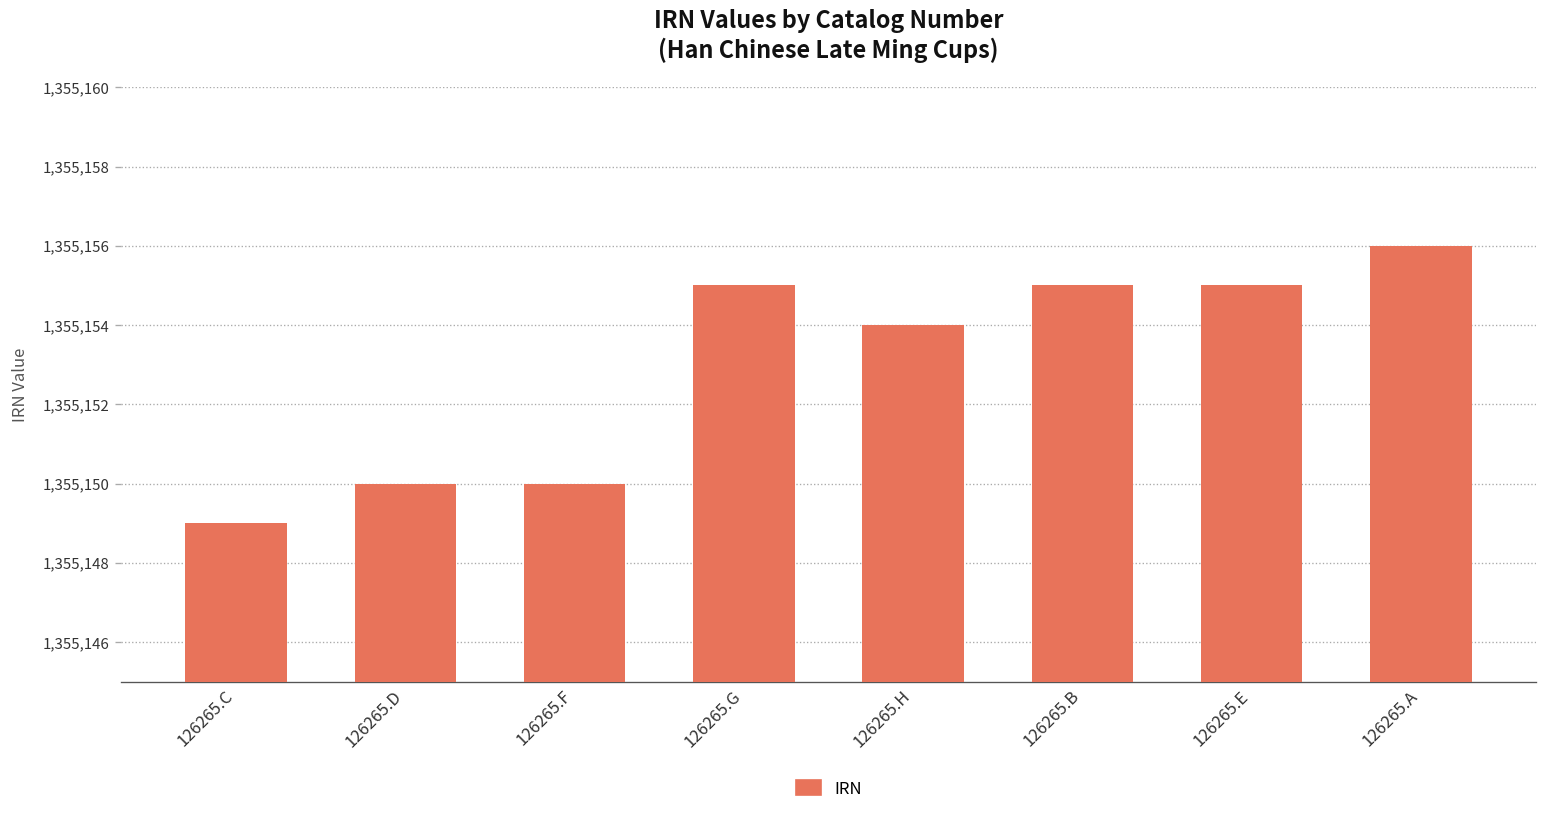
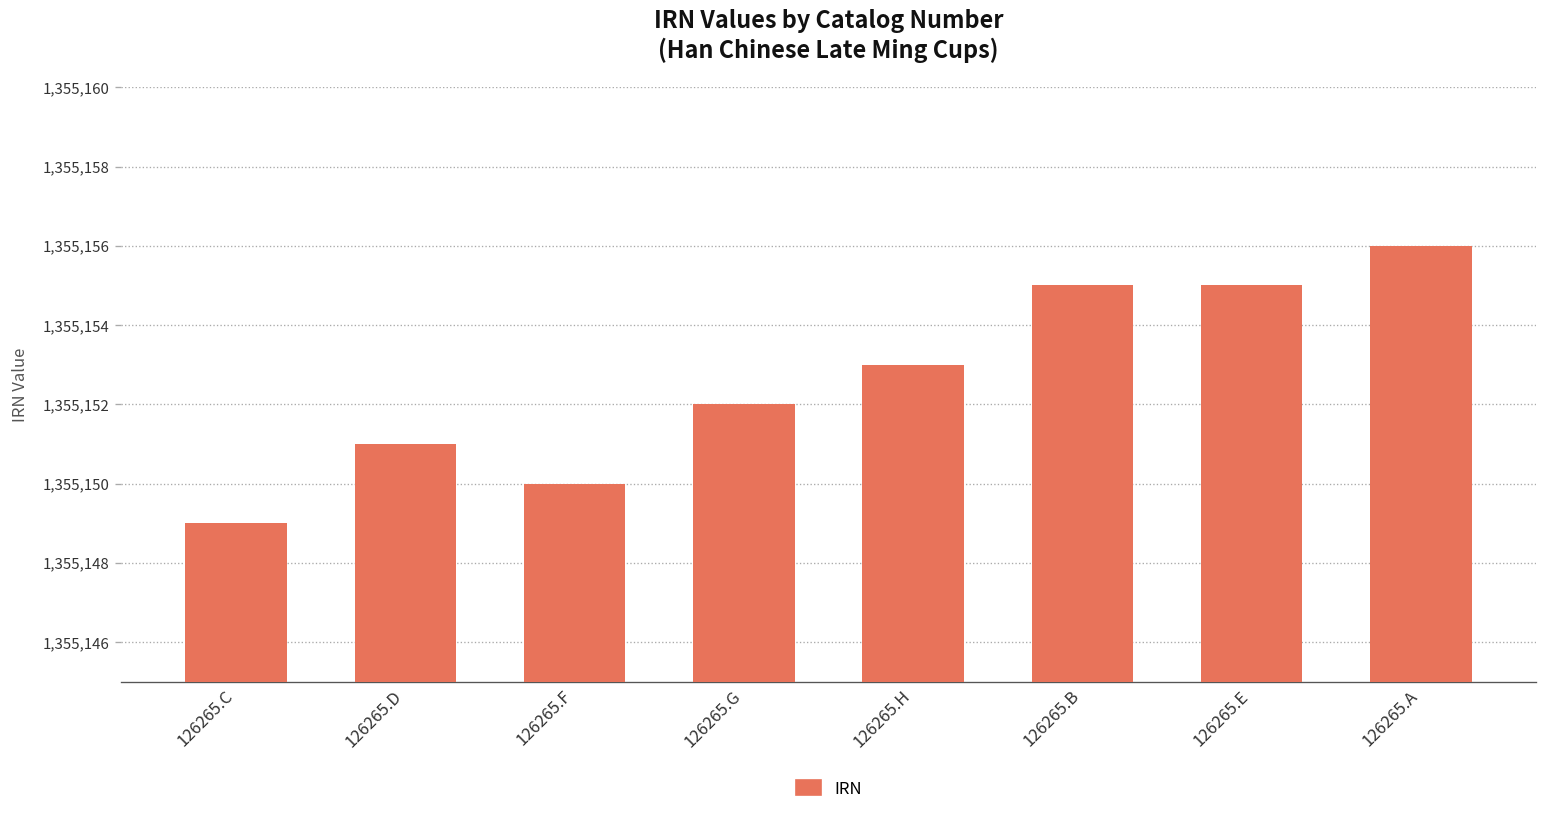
  {
    "126265.C": "1,355,149",
-   "126265.D": "1,355,150",
+   "126265.D": "1,355,151",
    "126265.F": "1,355,150",
-   "126265.G": "1,355,155",
-   "126265.H": "1,355,154",
+   "126265.G": "1,355,152",
+   "126265.H": "1,355,153",
    "126265.B": "1,355,155",
    "126265.E": "1,355,155",
    "126265.A": "1,355,156"
  }
